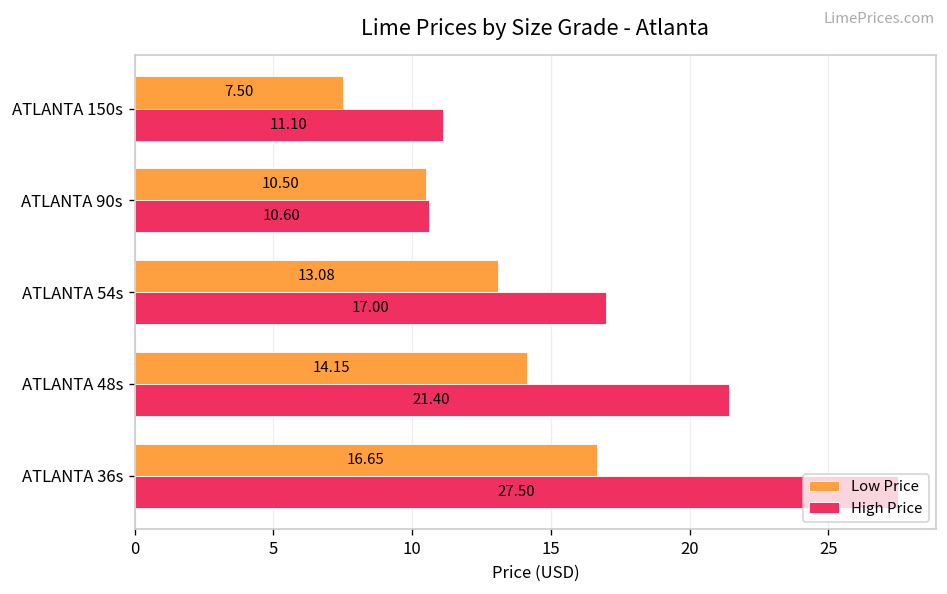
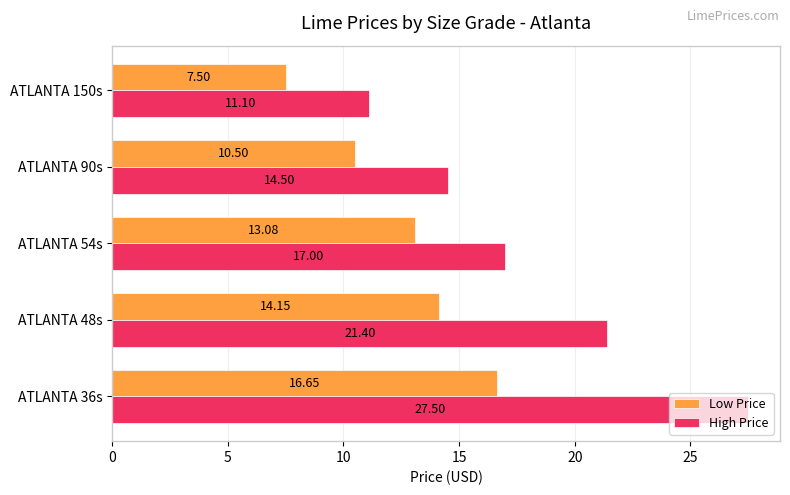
  {
    "Low Price": {
      "ATLANTA 150s": 7.50,
      "ATLANTA 90s": 10.50,
      "ATLANTA 54s": 13.08,
      "ATLANTA 48s": 14.15,
      "ATLANTA 36s": 16.65
    },
    "High Price": {
      "ATLANTA 150s": 11.10,
-     "ATLANTA 90s": 10.60,
+     "ATLANTA 90s": 14.50,
      "ATLANTA 54s": 17.00,
      "ATLANTA 48s": 21.40
    }
  }
